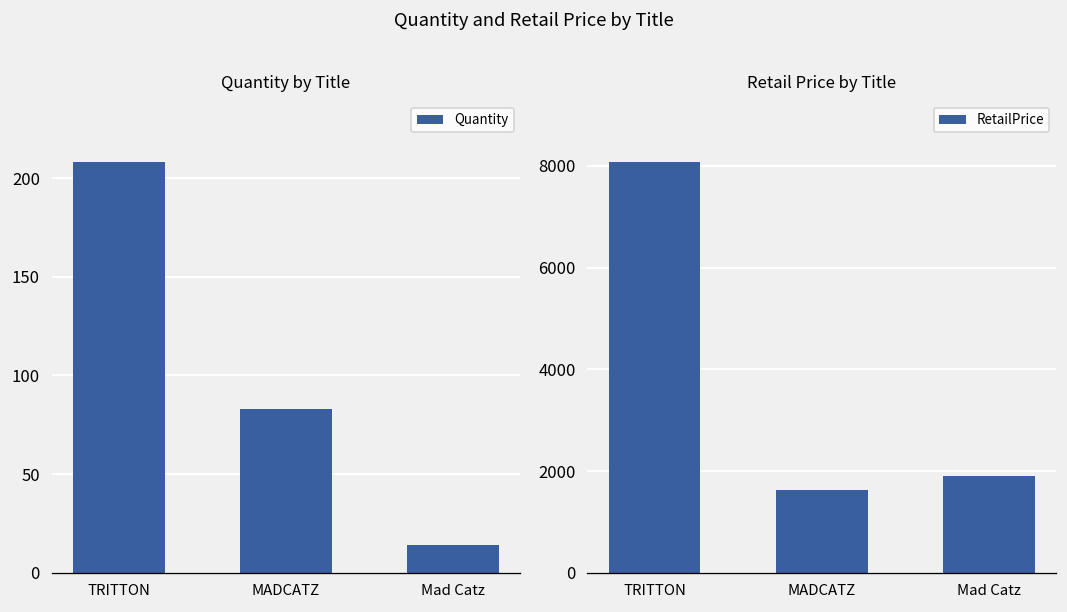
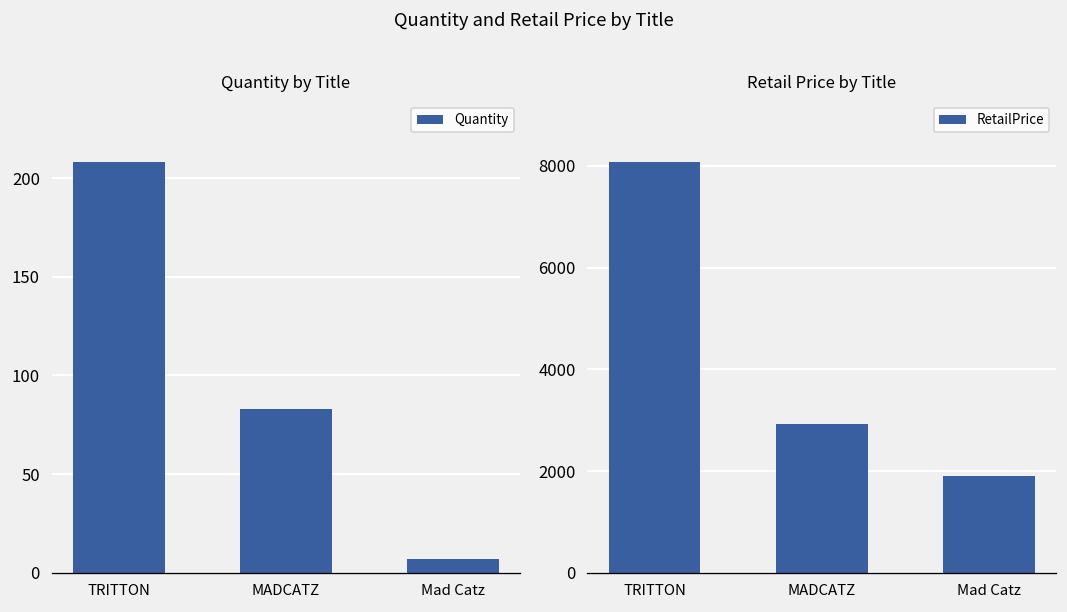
  {
    "Quantity by Title": {
      "TRITTON": 208,
      "MADCATZ": 83,
-     "Mad Catz": 14
+     "Mad Catz": 7
    },
    "Retail Price by Title": {
      "TRITTON": 8100,
-     "MADCATZ": 1600,
+     "MADCATZ": 2900,
      "Mad Catz": 1900
    }
  }
